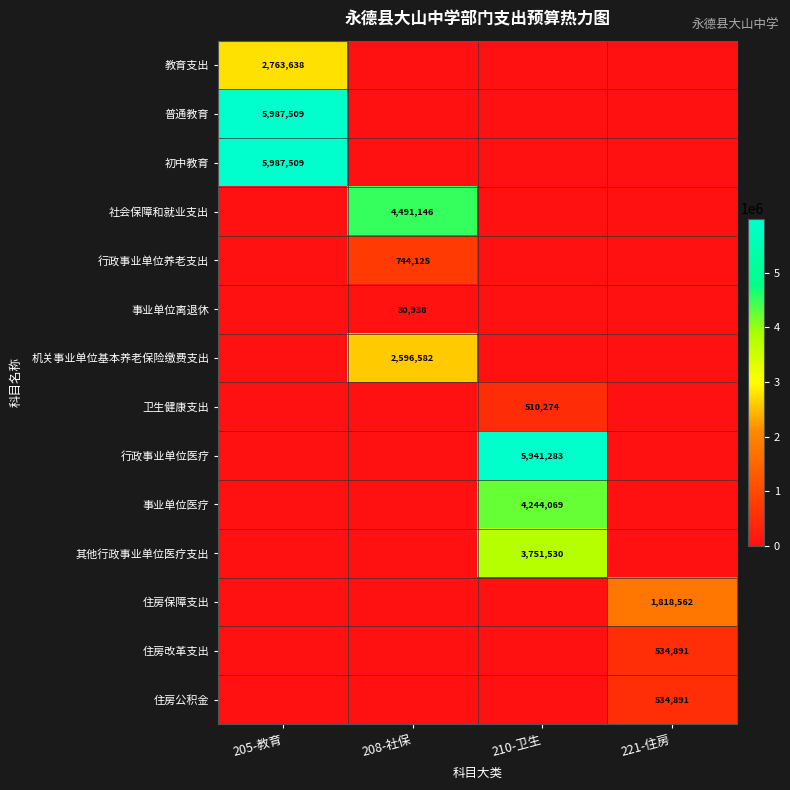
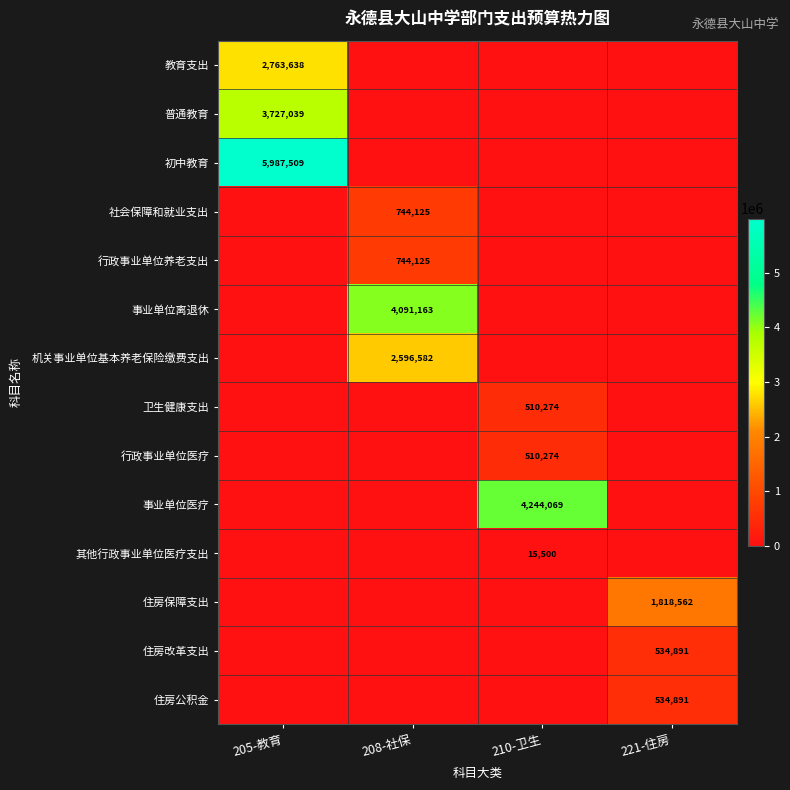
  {
    "教育支出": {
      "205-教育": "2,763,638"
    },
    "普通教育": {
-     "205-教育": "5,987,509"
+     "205-教育": "3,727,039"
    },
    "初中教育": {
      "205-教育": "5,987,509"
    },
    "社会保障和就业支出": {
-     "208-社保": "4,491,146"
+     "208-社保": "744,125"
    },
    "行政事业单位养老支出": {
      "208-社保": "744,125"
    },
    "事业单位离退休": {
-     "208-社保": "30,938"
+     "208-社保": "4,091,163"
    },
    "机关事业单位基本养老保险缴费支出": {
      "208-社保": "2,596,582"
    },
    "卫生健康支出": {
      "210-卫生": "510,274"
    },
    "行政事业单位医疗": {
-     "210-卫生": "5,941,283"
+     "210-卫生": "510,274"
    },
    "事业单位医疗": {
      "210-卫生": "4,244,069"
    },
    "其他行政事业单位医疗支出": {
-     "210-卫生": "3,751,530"
+     "210-卫生": "15,500"
    },
    "住房保障支出": {
      "221-住房": "1,818,562"
    },
    "住房改革支出": {
      "221-住房": "534,891"
    },
    "住房公积金": {
      "221-住房": "534,891"
    }
  }
